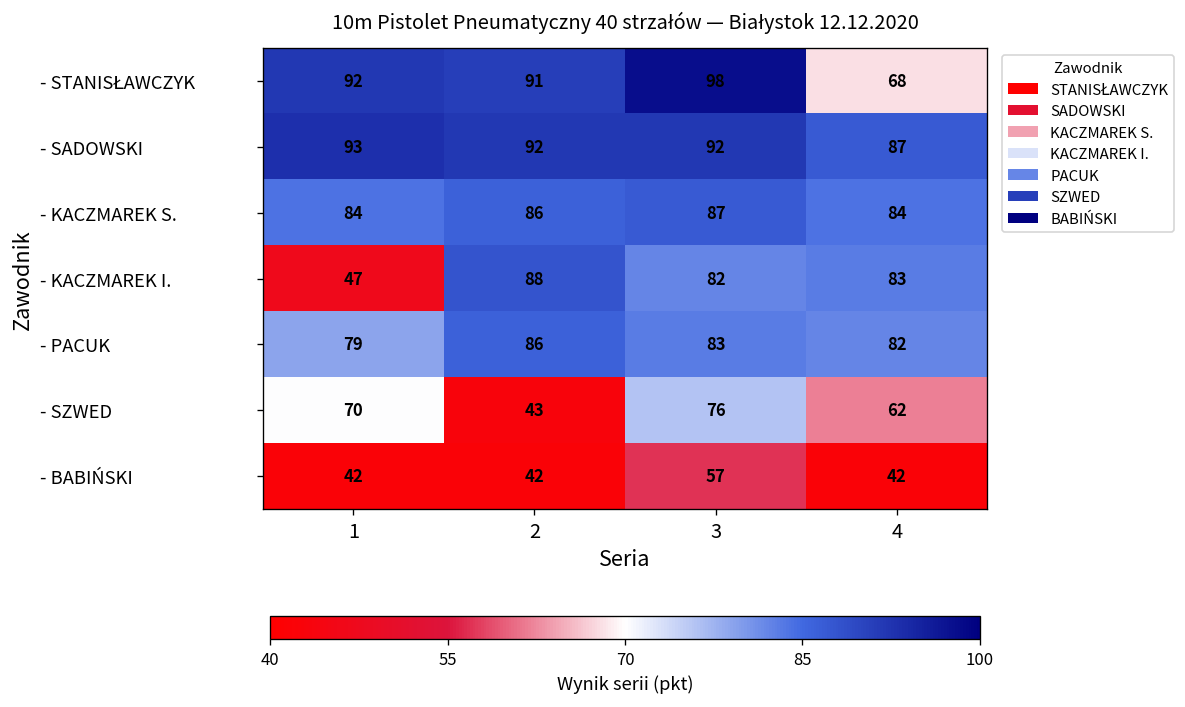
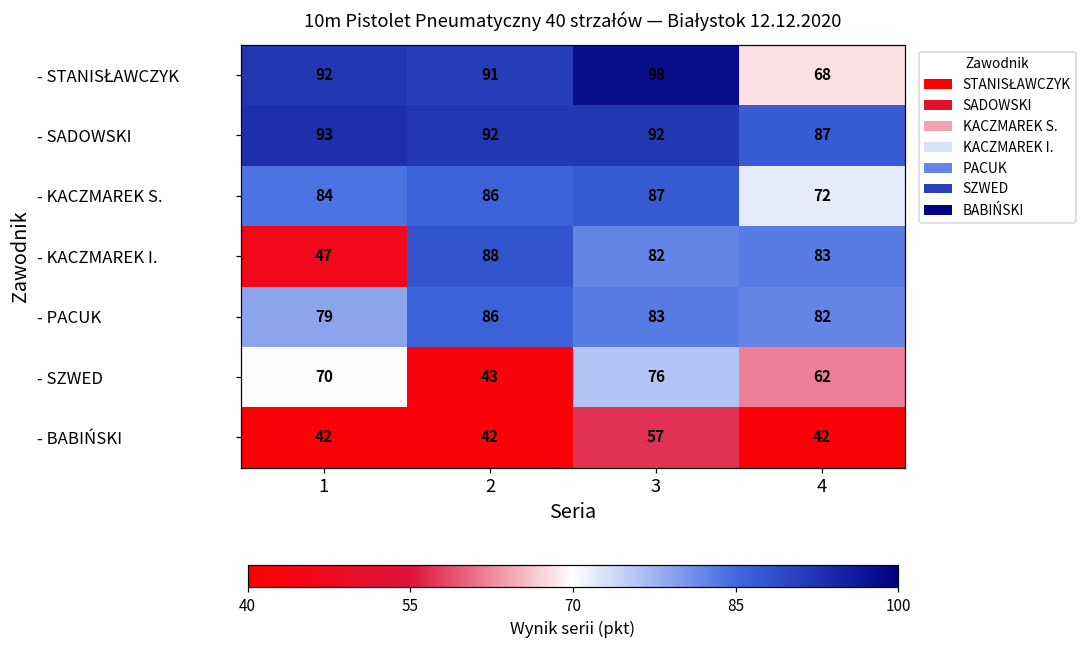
  {
    "- STANISŁAWCZYK": {
      "1": 92,
      "2": 91,
      "3": 98,
      "4": 68
    },
    "- SADOWSKI": {
      "1": 93,
      "2": 92,
      "3": 92,
      "4": 87
    },
    "- KACZMAREK S.": {
      "1": 84,
      "2": 86,
      "3": 87,
-     "4": 84
+     "4": 72
    },
    "- KACZMAREK I.": {
      "1": 47,
      "2": 88,
      "3": 82,
      "4": 83
    },
    "- PACUK": {
      "1": 79,
      "2": 86,
      "3": 83,
      "4": 82
    },
    "- SZWED": {
      "1": 70,
      "2": 43,
      "3": 76,
      "4": 62
    },
    "- BABIŃSKI": {
      "1": 42,
      "2": 42,
      "3": 57,
      "4": 42
    }
  }
